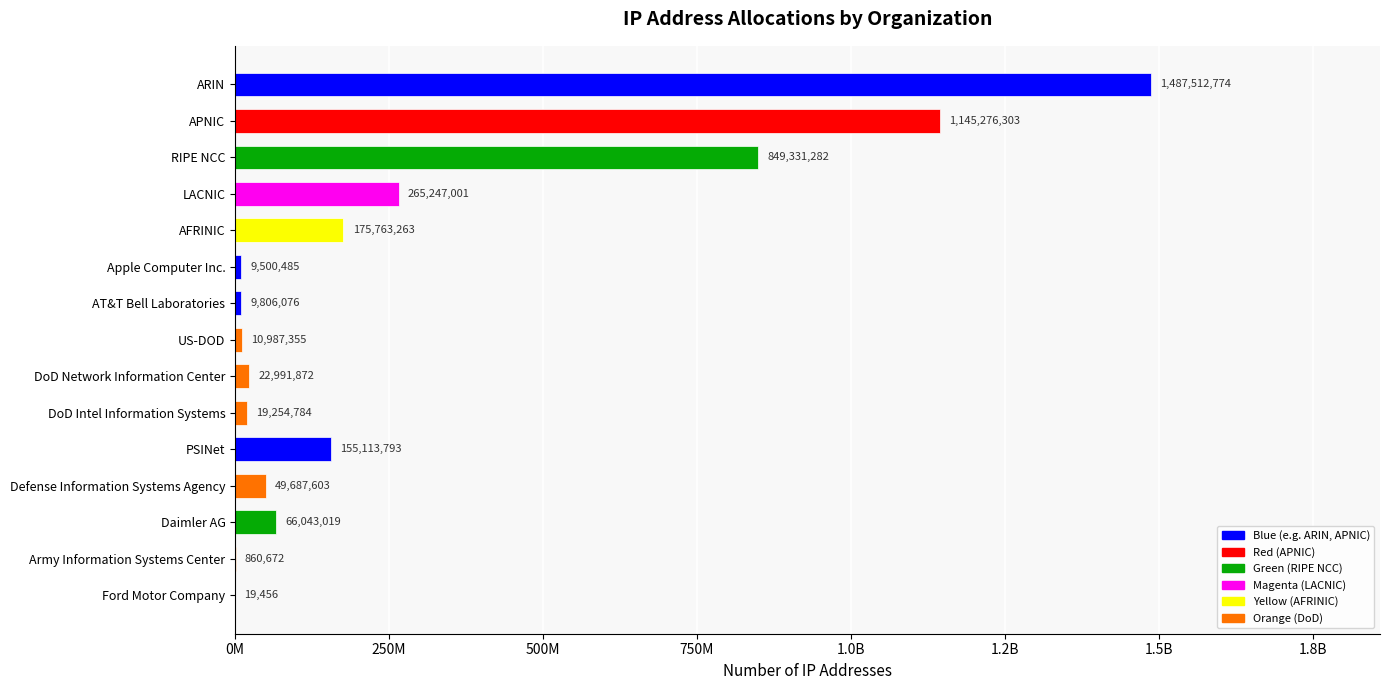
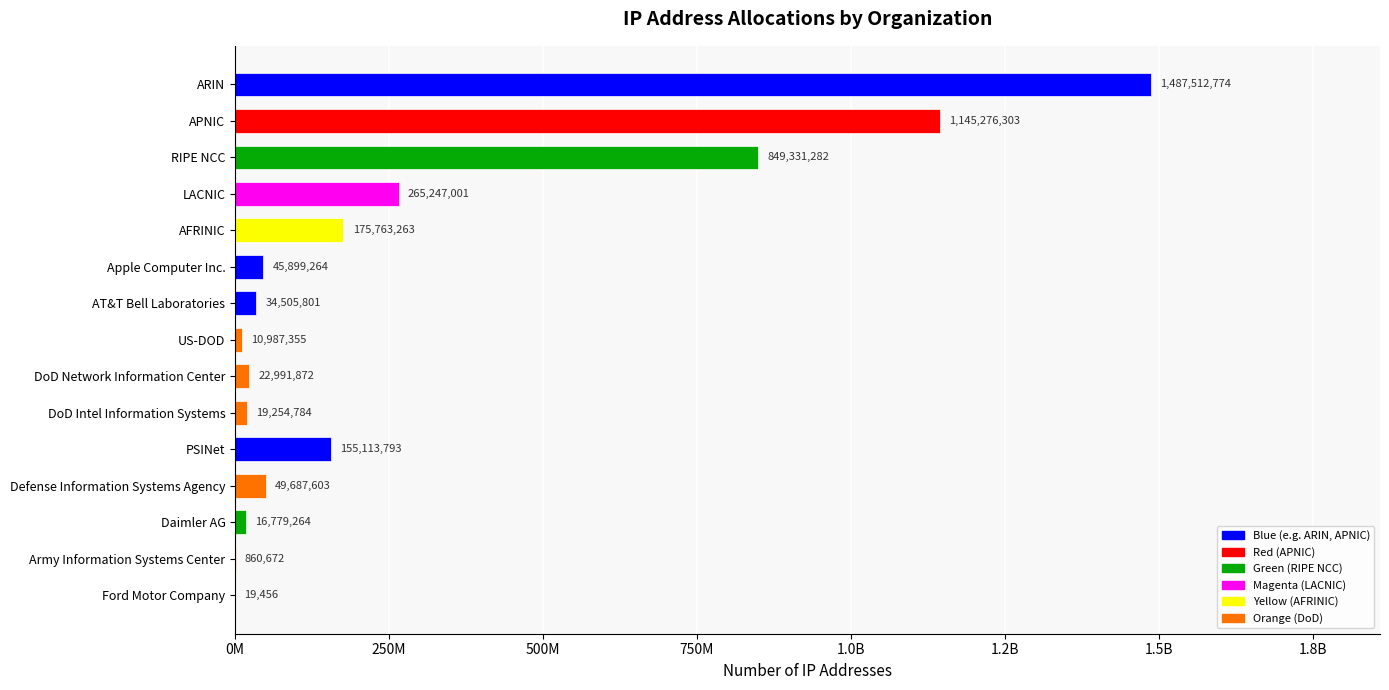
  {
    "ARIN": "1,487,512,774",
    "APNIC": "1,145,276,303",
    "RIPE NCC": "849,331,282",
    "LACNIC": "265,247,001",
    "AFRINIC": "175,763,263",
-   "Apple Computer Inc.": "9,500,485",
-   "AT&T Bell Laboratories": "9,806,076",
+   "Apple Computer Inc.": "45,899,264",
+   "AT&T Bell Laboratories": "34,505,801",
    "US-DOD": "10,987,355",
    "DoD Network Information Center": "22,991,872",
    "DoD Intel Information Systems": "19,254,784",
    "PSINet": "155,113,793",
    "Defense Information Systems Agency": "49,687,603",
-   "Daimler AG": "66,043,019",
+   "Daimler AG": "16,779,264",
    "Army Information Systems Center": "860,672",
    "Ford Motor Company": "19,456"
  }
